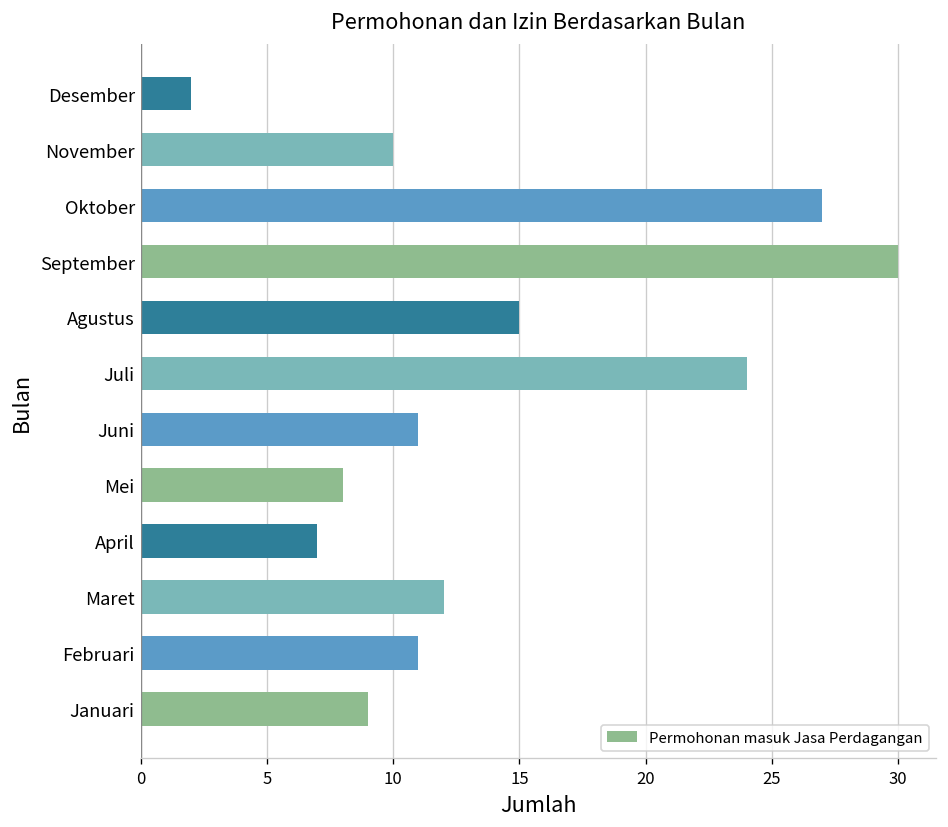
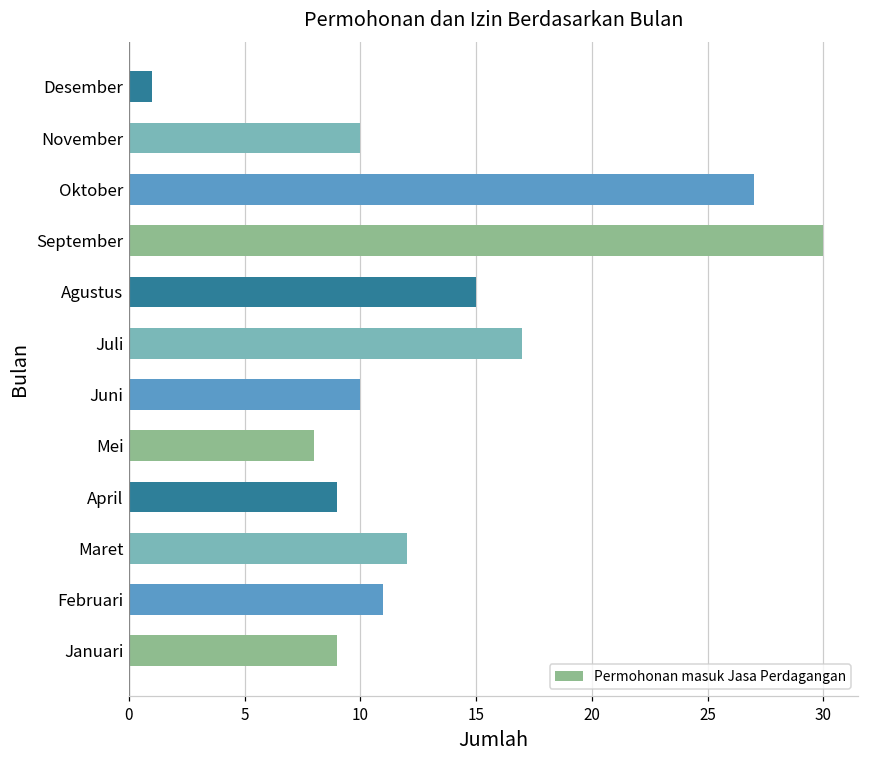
  {
-   "Desember": 2,
+   "Desember": 1,
    "November": 10,
    "Oktober": 27,
    "September": 30,
    "Agustus": 15,
-   "Juli": 24,
-   "Juni": 11,
+   "Juli": 17,
+   "Juni": 10,
    "Mei": 8,
-   "April": 7,
+   "April": 9,
    "Maret": 12,
    "Februari": 11,
    "Januari": 9
  }
